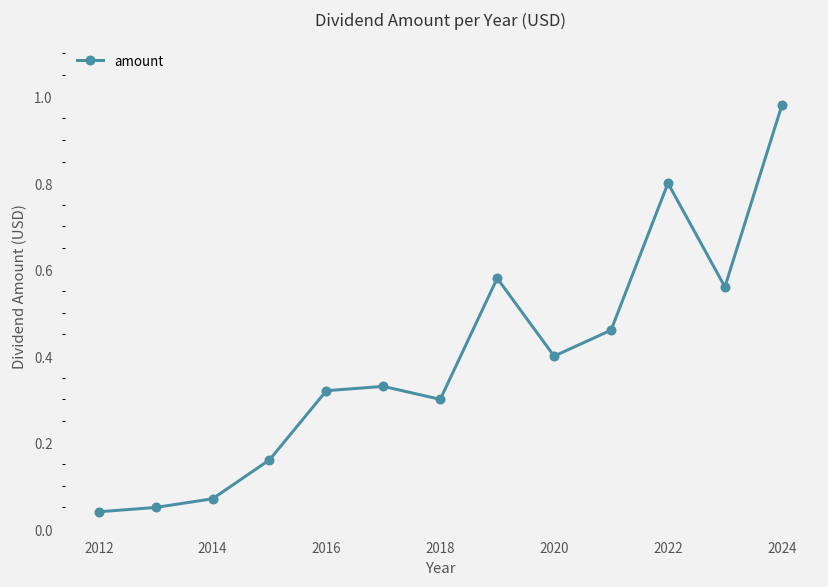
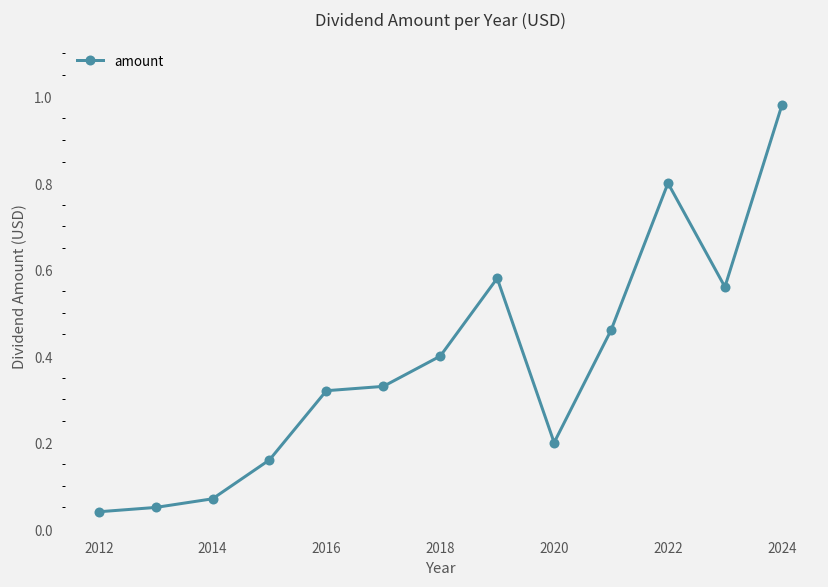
  {
    "2012": 0.04,
    "2014": 0.07,
    "2016": 0.32,
-   "2018": 0.3,
-   "2020": 0.4,
+   "2018": 0.4,
+   "2020": 0.2,
    "2022": 0.8,
    "2024": 0.98
  }
